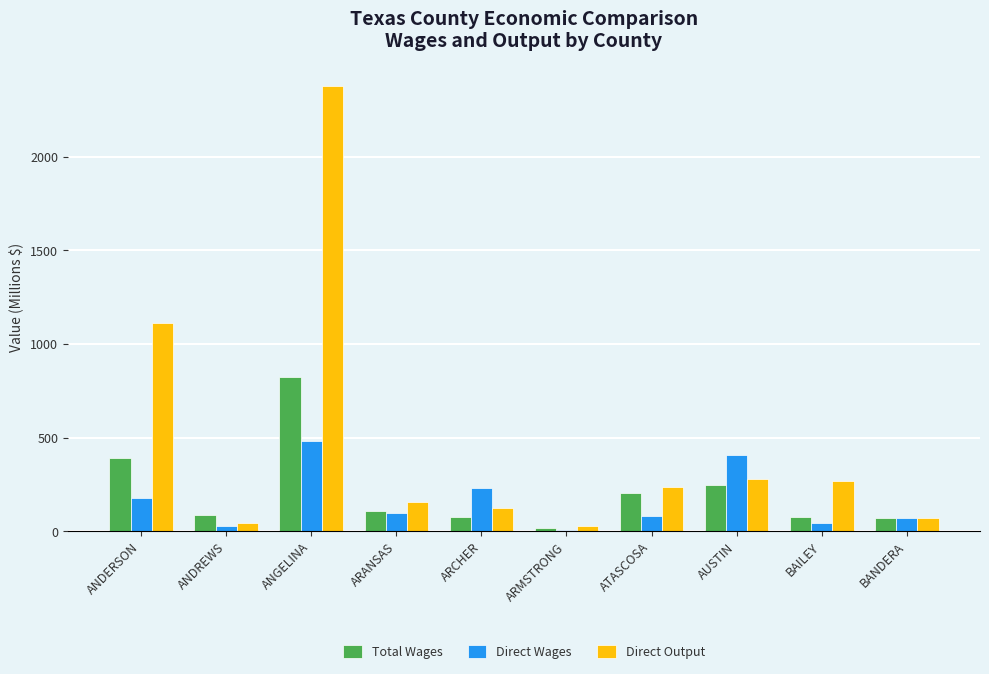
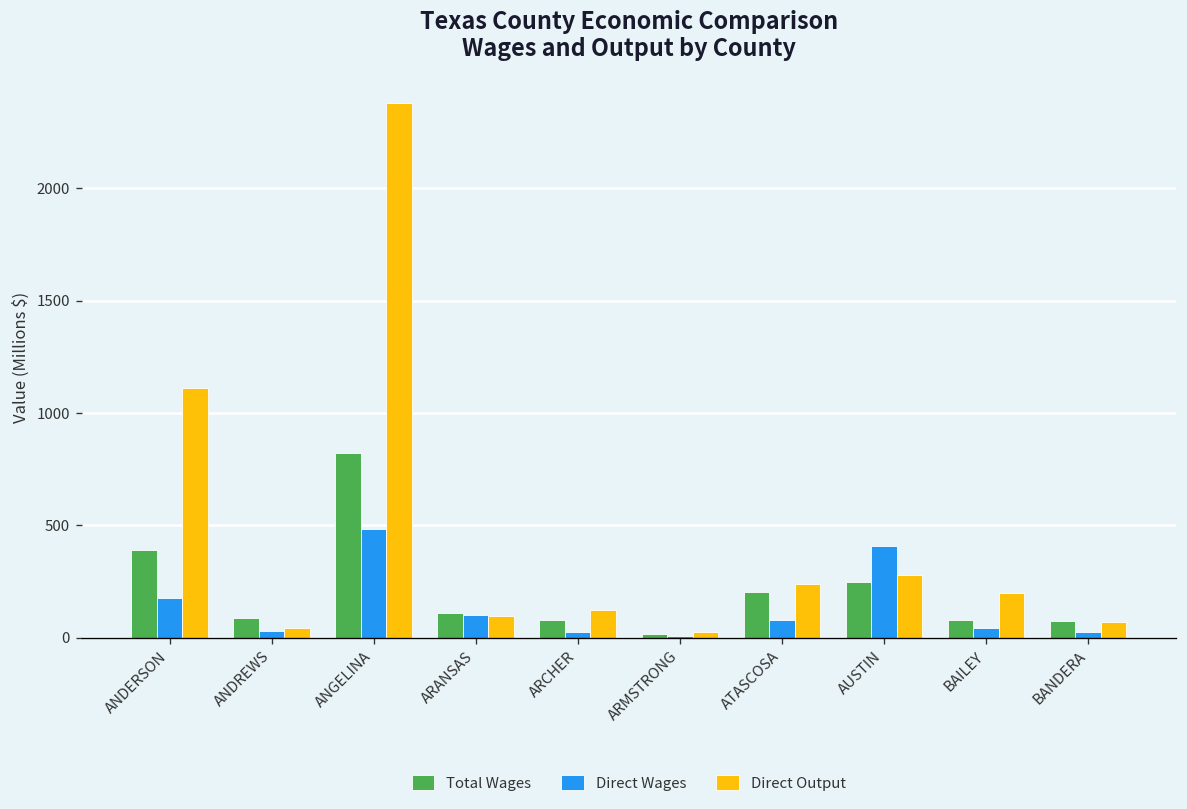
  {
    "Total Wages": {
      "ANDERSON": 390,
      "ANDREWS": 90,
      "ANGELINA": 820,
      "ARANSAS": 110,
      "ARCHER": 80,
      "ARMSTRONG": 20,
      "ATASCOSA": 200,
      "AUSTIN": 250,
      "BAILEY": 80,
      "BANDERA": 70
    },
    "Direct Wages": {
      "ANDERSON": 180,
      "ANDREWS": 30,
      "ANGELINA": 480,
      "ARANSAS": 100,
-     "ARCHER": 230,
+     "ARCHER": 30,
      "ATASCOSA": 80,
      "AUSTIN": 410,
      "BAILEY": 40,
-     "BANDERA": 70
+     "BANDERA": 20
    },
    "Direct Output": {
      "ANDERSON": 1110,
      "ANDREWS": 40,
      "ANGELINA": 2380,
-     "ARANSAS": 160,
+     "ARANSAS": 100,
      "ARCHER": 120,
      "ARMSTRONG": 30,
      "ATASCOSA": 240,
      "AUSTIN": 280,
-     "BAILEY": 270,
+     "BAILEY": 200,
      "BANDERA": 70
    }
  }
